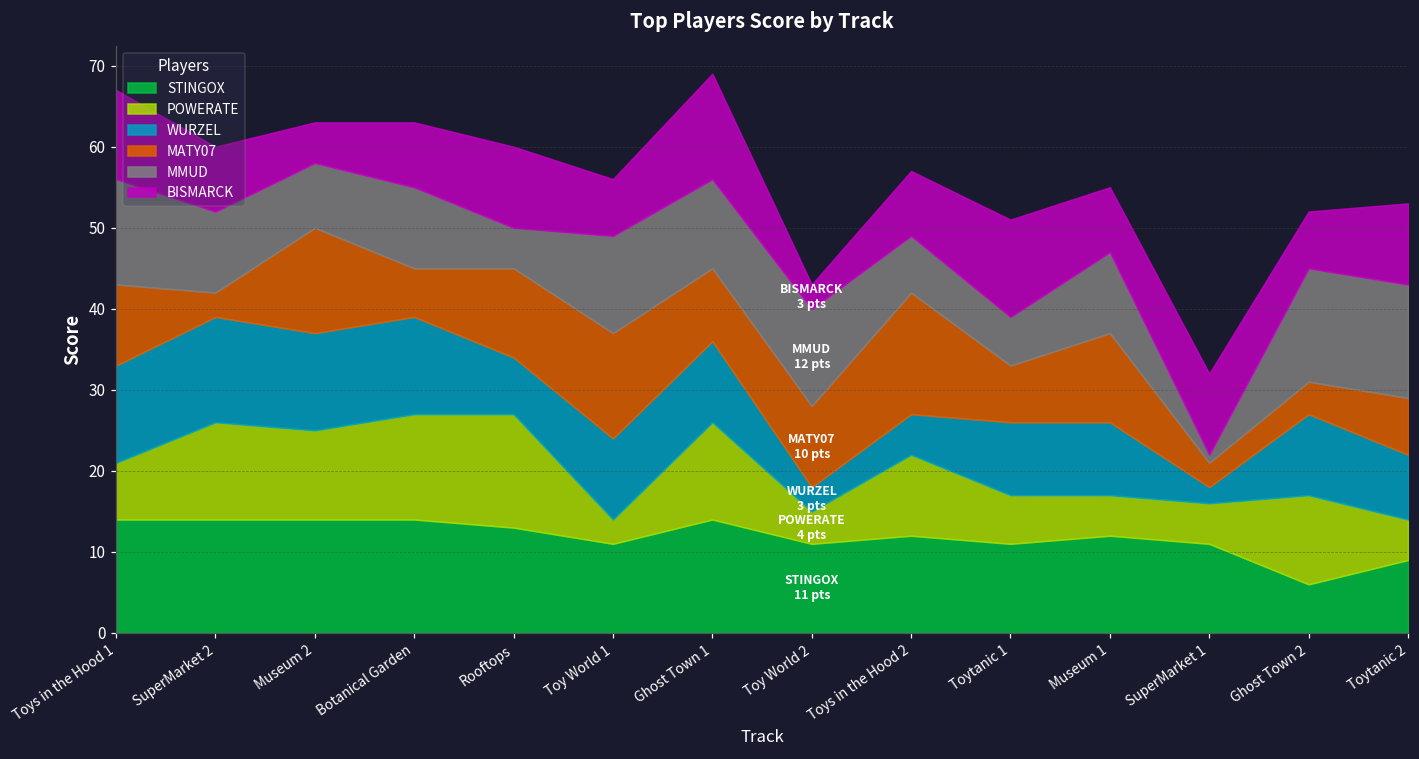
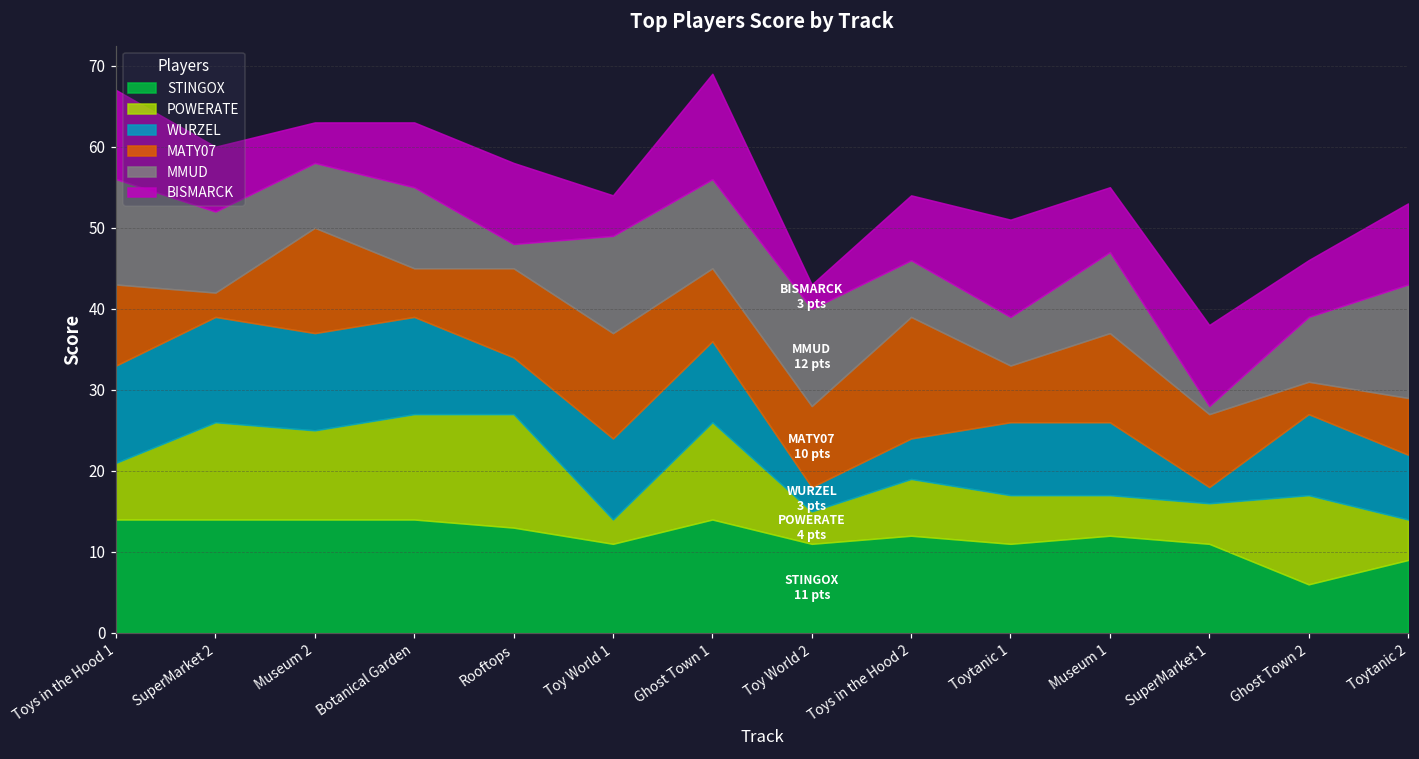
  {
    "STINGOX": {
      "Toys in the Hood 1": 14,
      "SuperMarket 2": 14,
      "Museum 2": 14,
      "Botanical Garden": 14,
      "Rooftops": 13,
      "Toy World 1": 11,
      "Ghost Town 1": 14,
      "Toys in the Hood 2": 12,
      "Toytanic 1": 11,
      "Museum 1": 12,
      "SuperMarket 1": 11,
      "Ghost Town 2": 6,
      "Toytanic 2": 9
    },
    "POWERATE": {
      "Toys in the Hood 1": 7,
      "SuperMarket 2": 12,
      "Museum 2": 11,
      "Botanical Garden": 13,
      "Rooftops": 14,
      "Toy World 1": 3,
      "Ghost Town 1": 12,
-     "Toys in the Hood 2": 10,
+     "Toys in the Hood 2": 7,
      "Toytanic 1": 6,
      "Museum 1": 5,
      "SuperMarket 1": 5,
      "Ghost Town 2": 11,
      "Toytanic 2": 5
    },
    "WURZEL": {
      "Toys in the Hood 1": 12,
      "SuperMarket 2": 13,
      "Museum 2": 12,
      "Botanical Garden": 12,
      "Rooftops": 7,
      "Toy World 1": 10,
      "Ghost Town 1": 10,
      "Toys in the Hood 2": 5,
      "Toytanic 1": 9,
      "Museum 1": 9,
      "SuperMarket 1": 2,
      "Ghost Town 2": 10,
      "Toytanic 2": 8
    },
    "MATY07": {
      "Toys in the Hood 1": 10,
      "SuperMarket 2": 3,
      "Museum 2": 13,
      "Botanical Garden": 6,
      "Rooftops": 11,
      "Toy World 1": 13,
      "Ghost Town 1": 9,
      "Toys in the Hood 2": 15,
      "Toytanic 1": 7,
      "Museum 1": 11,
-     "SuperMarket 1": 3,
+     "SuperMarket 1": 9,
      "Ghost Town 2": 4,
      "Toytanic 2": 7
    },
    "MMUD": {
      "Toys in the Hood 1": 13,
      "SuperMarket 2": 10,
      "Museum 2": 8,
      "Botanical Garden": 10,
-     "Rooftops": 5,
+     "Rooftops": 3,
      "Toy World 1": 12,
      "Ghost Town 1": 11,
      "Toys in the Hood 2": 7,
      "Toytanic 1": 6,
      "Museum 1": 10,
      "SuperMarket 1": 1,
-     "Ghost Town 2": 14,
+     "Ghost Town 2": 8,
      "Toytanic 2": 14
    },
    "BISMARCK": {
      "Toys in the Hood 1": 11,
      "Museum 2": 5,
      "Botanical Garden": 8,
      "Rooftops": 10,
-     "Toy World 1": 7,
+     "Toy World 1": 5,
      "Ghost Town 1": 13,
      "Toys in the Hood 2": 8,
      "Toytanic 1": 12,
      "Museum 1": 8,
      "SuperMarket 1": 10,
      "Ghost Town 2": 7,
      "Toytanic 2": 10
    }
  }
